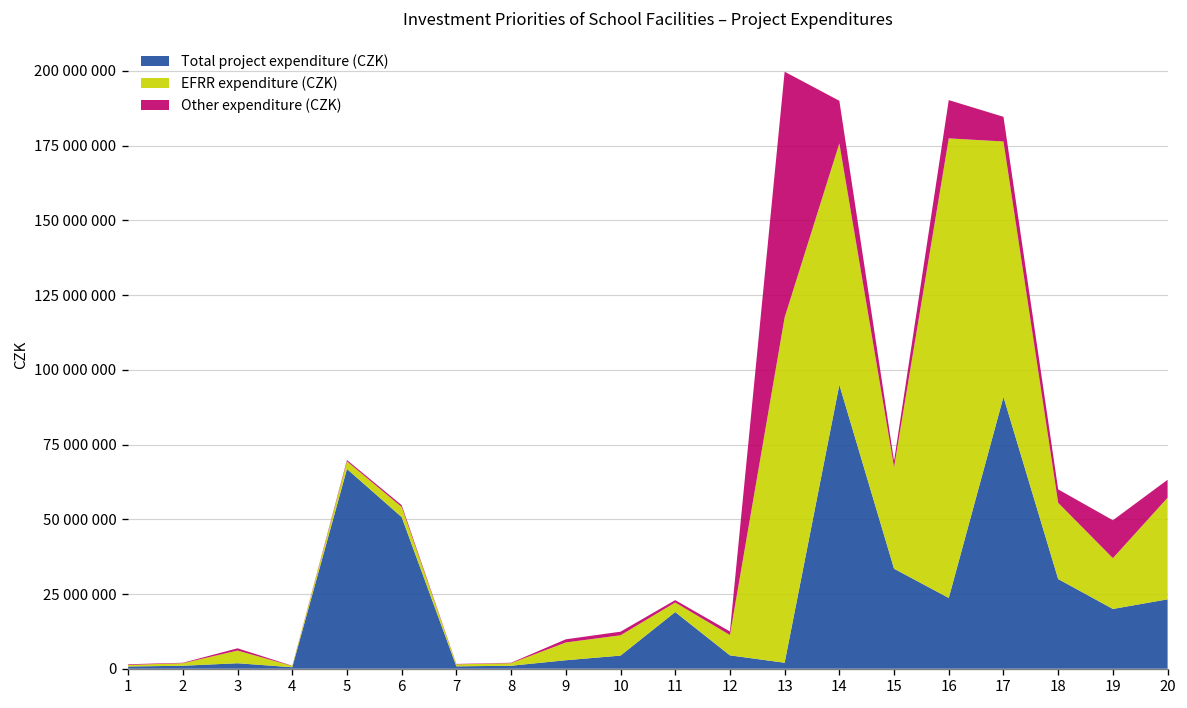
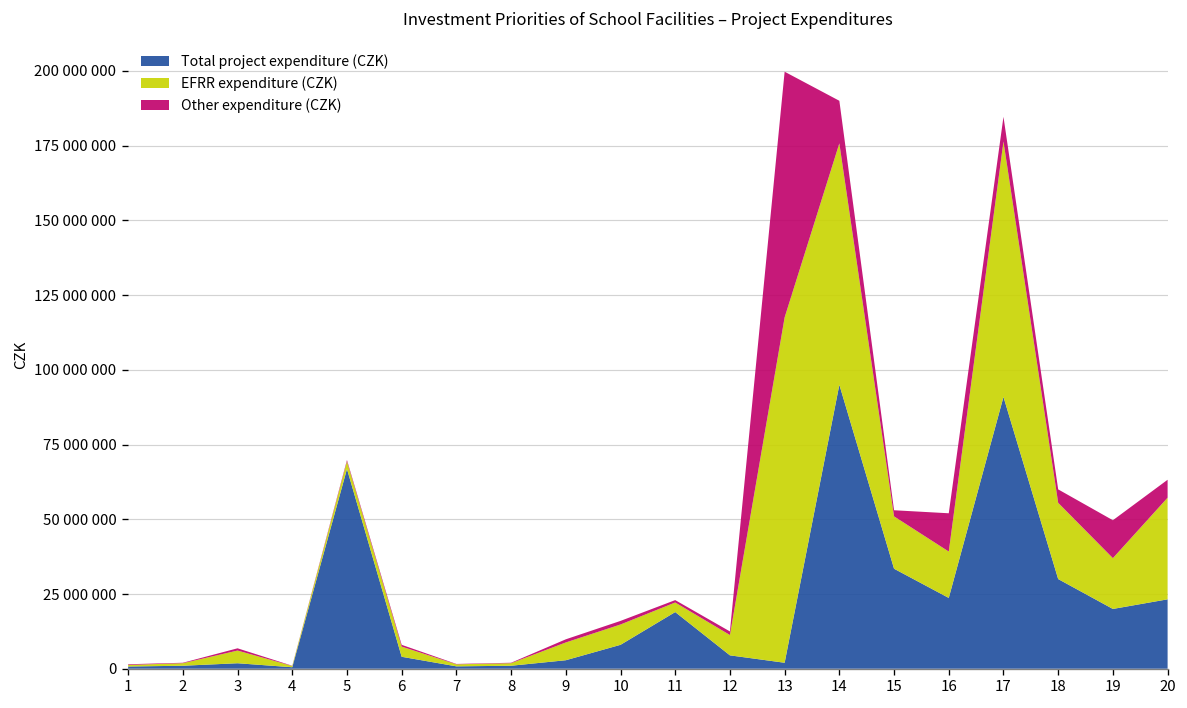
  {
    "Total project expenditure (CZK)": {
      "3": 2000000,
      "5": 67000000,
-     "6": 51000000,
+     "6": 4000000,
      "9": 3000000,
-     "10": 4000000,
+     "10": 8000000,
      "11": 19000000,
      "12": 4000000,
      "13": 2000000,
      "14": 95000000,
      "15": 33000000,
      "16": 24000000,
      "17": 91000000,
      "18": 30000000,
      "19": 20000000,
      "20": 23000000
    },
    "EFRR expenditure (CZK)": {
      "9": 6000000,
      "10": 7000000,
      "12": 7000000,
      "13": 116000000,
      "14": 81000000,
-     "15": 34000000,
-     "16": 154000000,
+     "15": 18000000,
+     "16": 16000000,
      "17": 85000000,
      "18": 26000000,
      "19": 17000000,
      "20": 34000000
    },
    "Other expenditure (CZK)": {
      "9": 1000000,
      "10": 1000000,
      "12": 1000000,
      "13": 82000000,
      "14": 14000000,
      "15": 2000000,
      "16": 13000000,
      "17": 8000000,
      "18": 5000000,
      "19": 13000000,
      "20": 6000000
    }
  }
